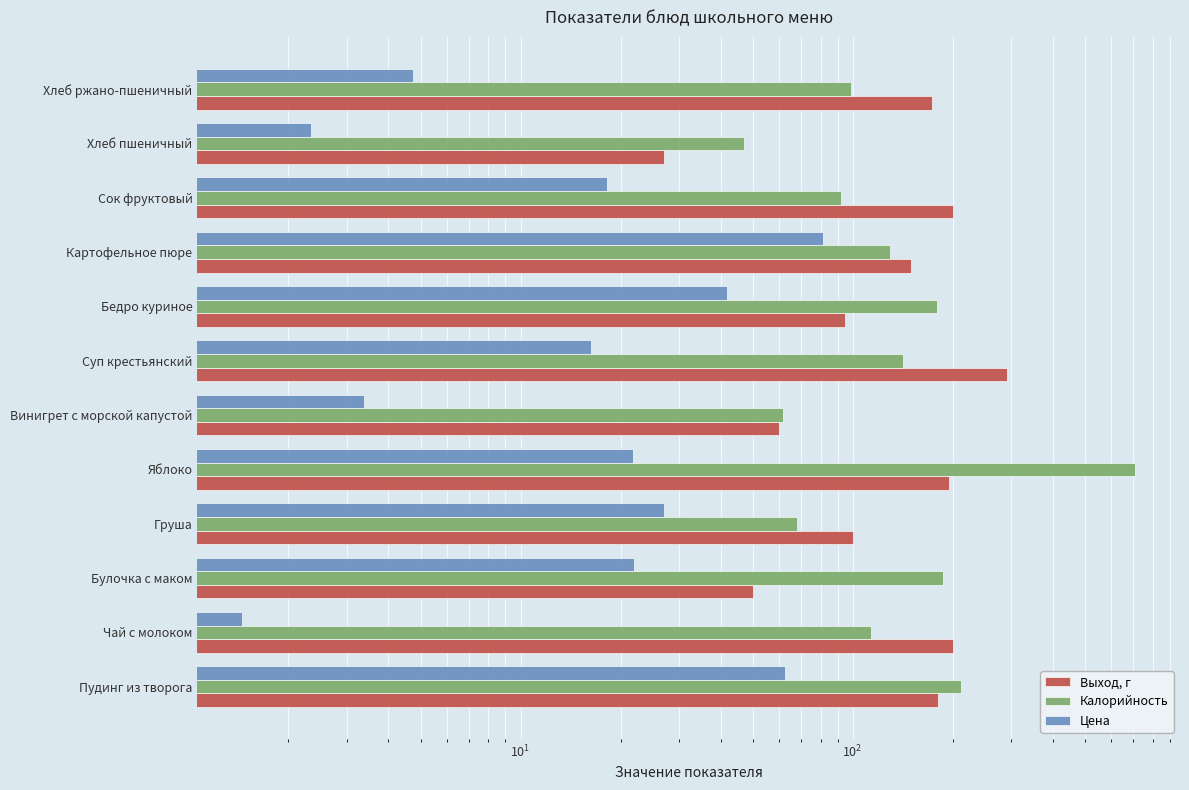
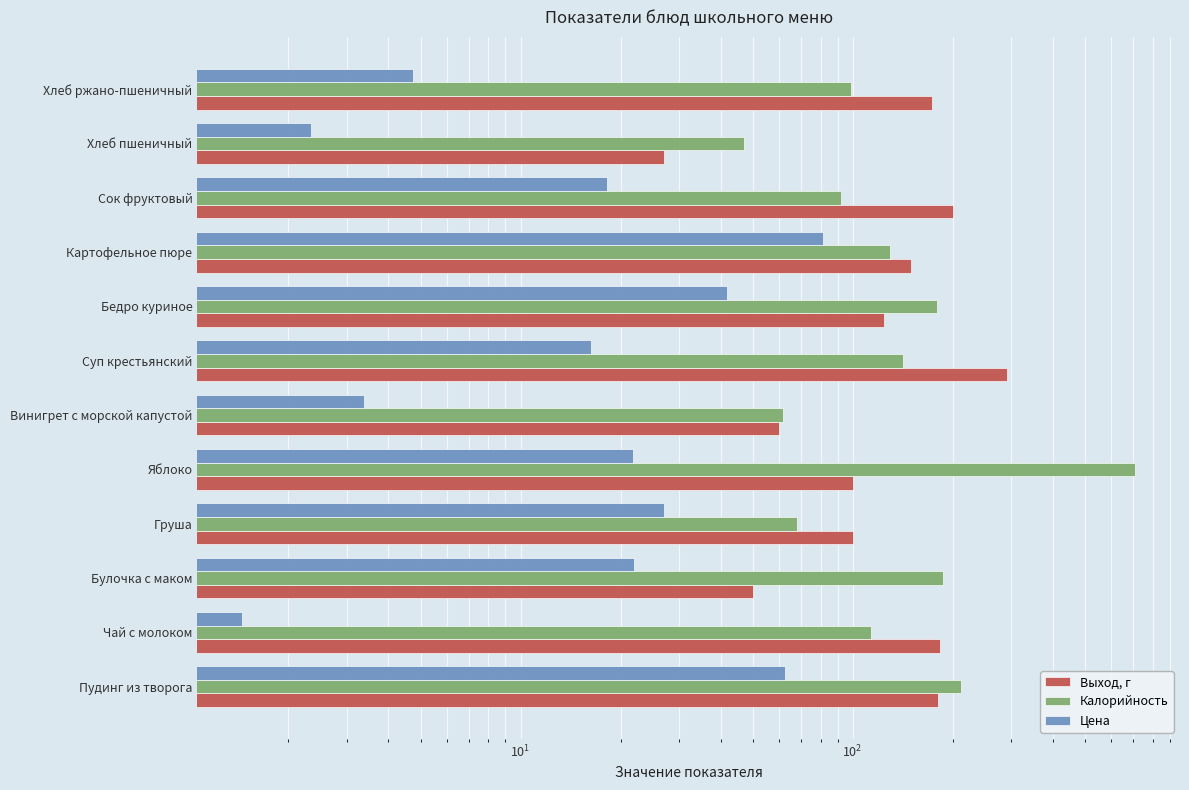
  {
    "Выход, г": {
      "Хлеб ржано-пшеничный": 170,
      "Хлеб пшеничный": 27,
      "Сок фруктовый": 200,
      "Картофельное пюре": 150,
-     "Бедро куриное": 95,
+     "Бедро куриное": 124,
      "Суп крестьянский": 290,
      "Винигрет с морской капустой": 60,
-     "Яблоко": 200,
+     "Яблоко": 100,
      "Груша": 100,
      "Булочка с маком": 50,
-     "Чай с молоком": 200,
+     "Чай с молоком": 180,
      "Пудинг из творога": 180
    },
    "Калорийность": {
      "Хлеб ржано-пшеничный": 99,
      "Хлеб пшеничный": 47,
      "Сок фруктовый": 92,
      "Картофельное пюре": 130,
      "Бедро куриное": 180,
      "Суп крестьянский": 142,
      "Винигрет с морской капустой": 62,
      "Яблоко": 710,
      "Груша": 68,
      "Булочка с маком": 190,
      "Чай с молоком": 113,
      "Пудинг из творога": 210
    },
    "Цена": {
      "Хлеб ржано-пшеничный": 4.8,
      "Хлеб пшеничный": 2.3,
      "Сок фруктовый": 18,
      "Картофельное пюре": 82,
      "Бедро куриное": 42,
      "Суп крестьянский": 16,
      "Винигрет с морской капустой": 3.4,
      "Яблоко": 22,
      "Груша": 27,
      "Булочка с маком": 22,
      "Чай с молоком": 1.5,
      "Пудинг из творога": 62
    }
  }
